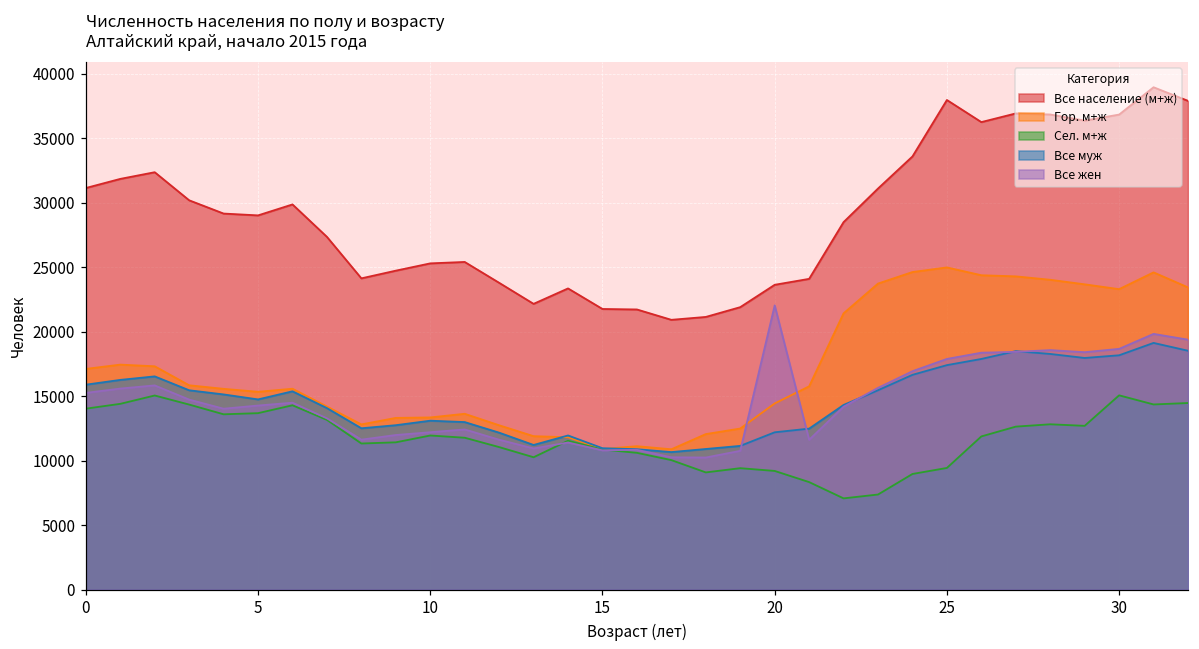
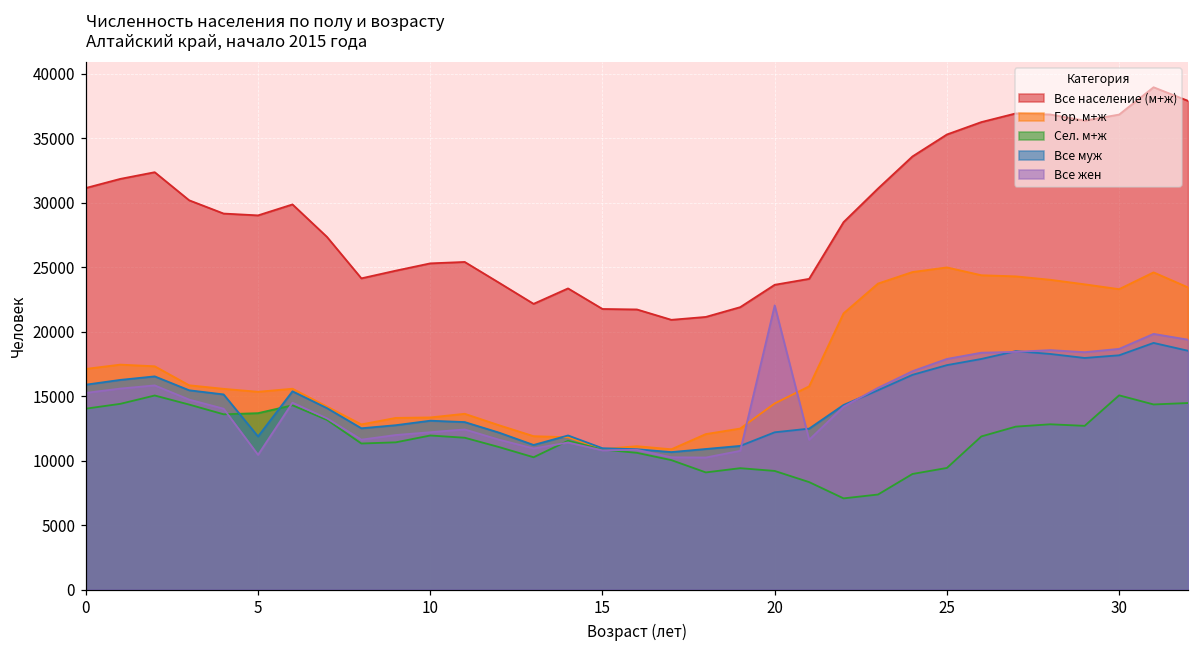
  {
    "Все население (м+ж)": {
      "0": 31100,
      "5": 29000,
      "10": 25300,
      "15": 21800,
      "20": 23600,
-     "25": 38000
+     "25": 35300
    },
    "Гор. м+ж": {
      "0": 17100,
      "5": 15300,
      "10": 13400,
      "20": 14400,
      "25": 25000,
      "30": 23300
    },
    "Сел. м+ж": {
      "0": 14000,
      "5": 13700,
      "10": 12000,
      "20": 9200,
      "25": 9400,
      "30": 15100
    },
    "Все муж": {
      "0": 15900,
-     "5": 14800,
+     "5": 11900,
      "10": 13100,
      "20": 12200,
      "25": 17400,
      "30": 18200
    },
    "Все жен": {
      "0": 15300,
-     "5": 14300,
+     "5": 10500,
      "10": 12200,
      "20": 22000,
      "25": 17900,
      "30": 18700
    }
  }
